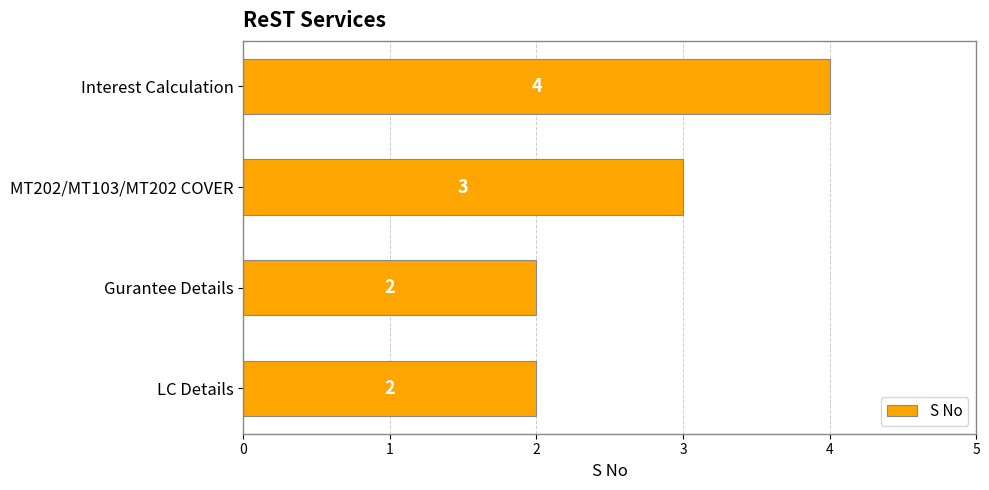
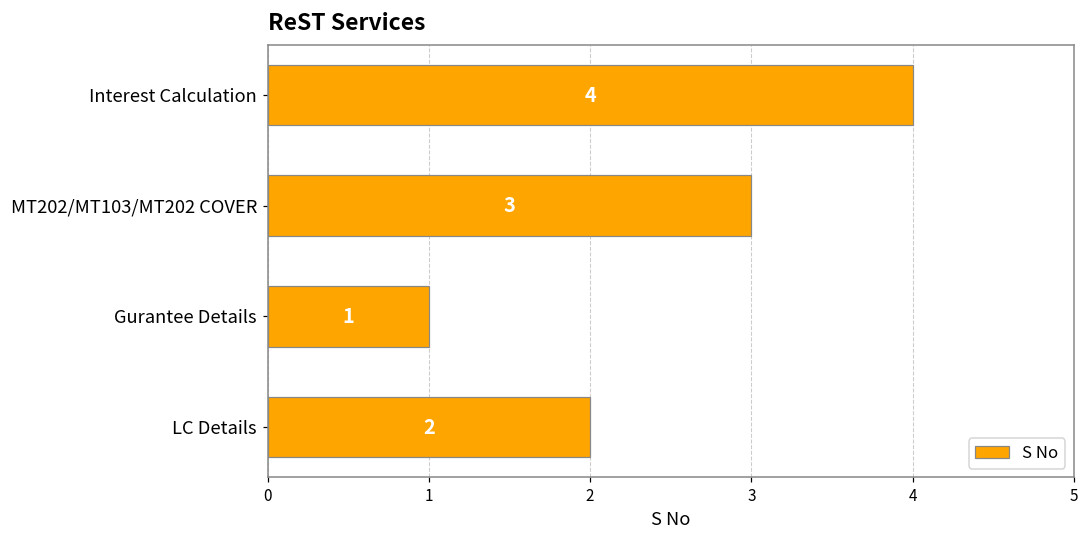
  {
    "Interest Calculation": 4,
    "MT202/MT103/MT202 COVER": 3,
-   "Gurantee Details": 2,
+   "Gurantee Details": 1,
    "LC Details": 2
  }
